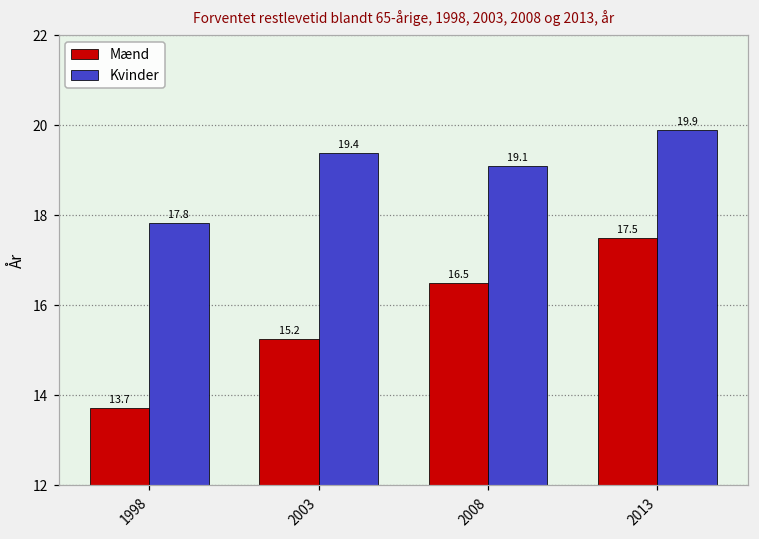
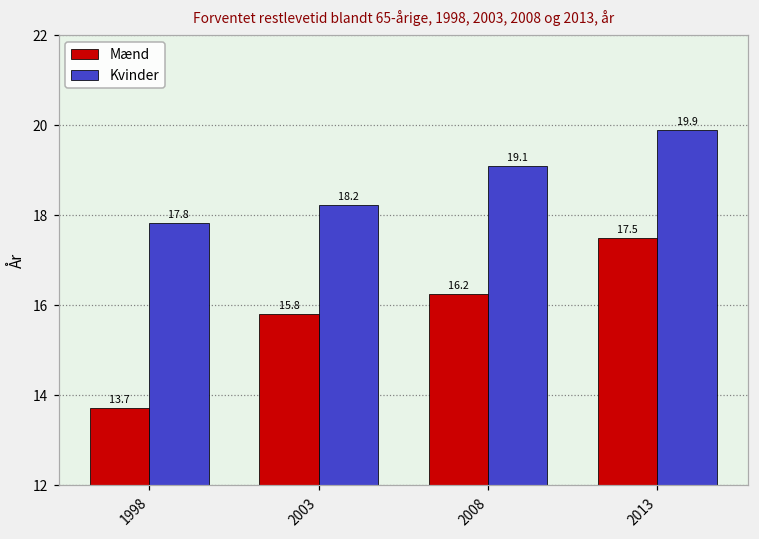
  {
    "Mænd": {
      "1998": 13.7,
-     "2003": 15.2,
-     "2008": 16.5,
+     "2003": 15.8,
+     "2008": 16.2,
      "2013": 17.5
    },
    "Kvinder": {
      "1998": 17.8,
-     "2003": 19.4,
+     "2003": 18.2,
      "2008": 19.1,
      "2013": 19.9
    }
  }
